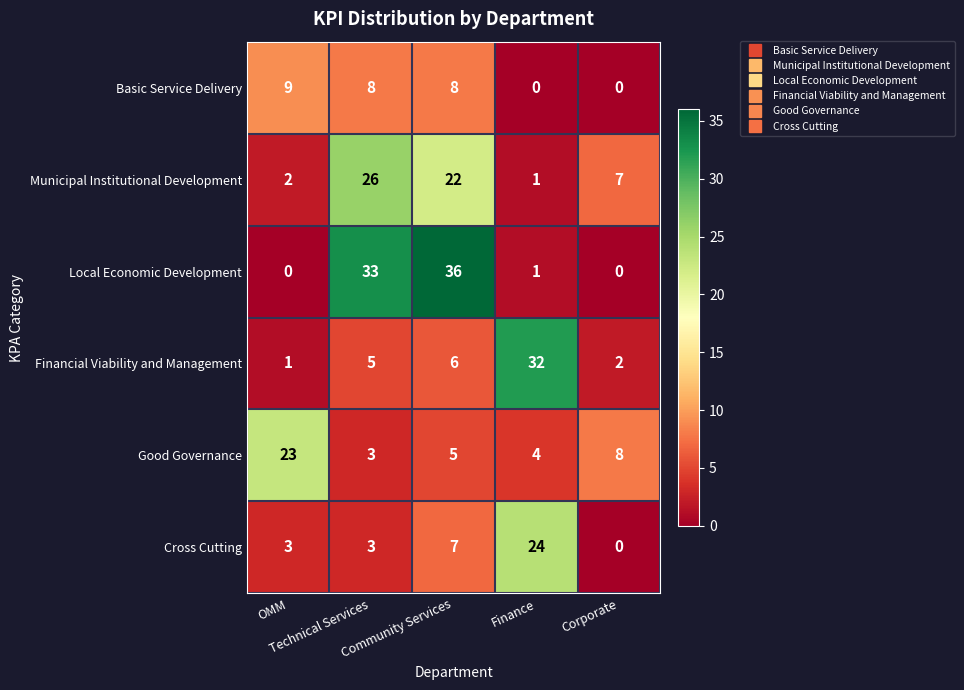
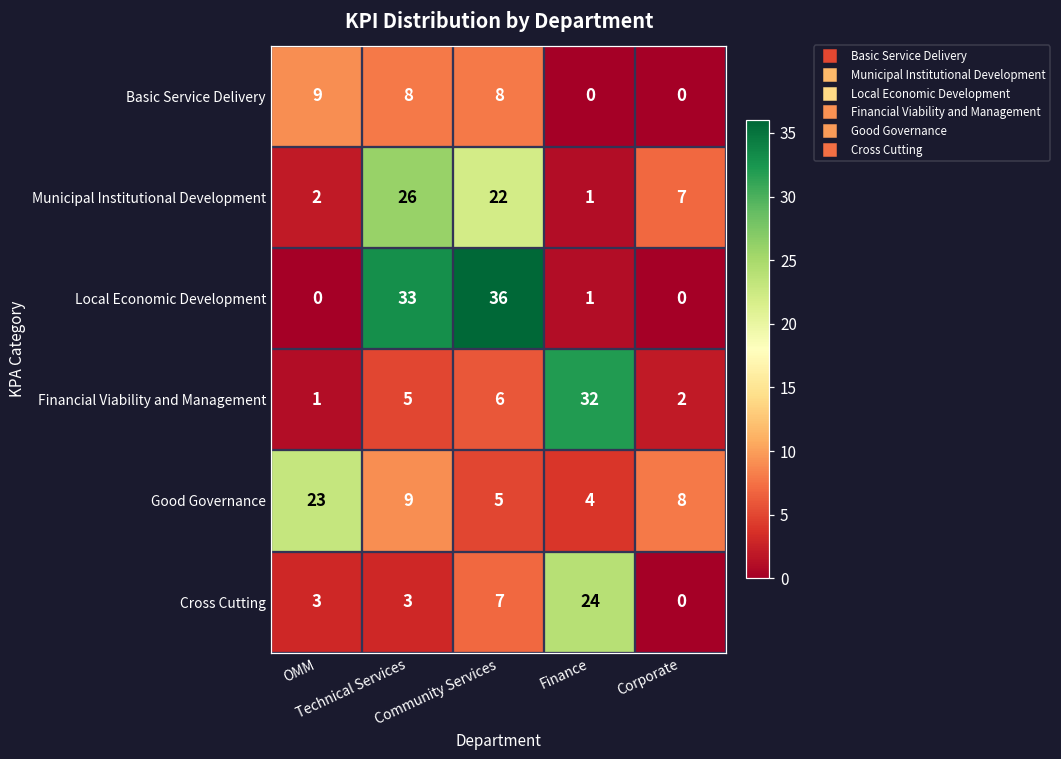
  {
    "Basic Service Delivery": {
      "OMM": 9,
      "Technical Services": 8,
      "Community Services": 8,
      "Finance": 0,
      "Corporate": 0
    },
    "Municipal Institutional Development": {
      "OMM": 2,
      "Technical Services": 26,
      "Community Services": 22,
      "Finance": 1,
      "Corporate": 7
    },
    "Local Economic Development": {
      "OMM": 0,
      "Technical Services": 33,
      "Community Services": 36,
      "Finance": 1,
      "Corporate": 0
    },
    "Financial Viability and Management": {
      "OMM": 1,
      "Technical Services": 5,
      "Community Services": 6,
      "Finance": 32,
      "Corporate": 2
    },
    "Good Governance": {
      "OMM": 23,
-     "Technical Services": 3,
+     "Technical Services": 9,
      "Community Services": 5,
      "Finance": 4,
      "Corporate": 8
    },
    "Cross Cutting": {
      "OMM": 3,
      "Technical Services": 3,
      "Community Services": 7,
      "Finance": 24,
      "Corporate": 0
    }
  }
